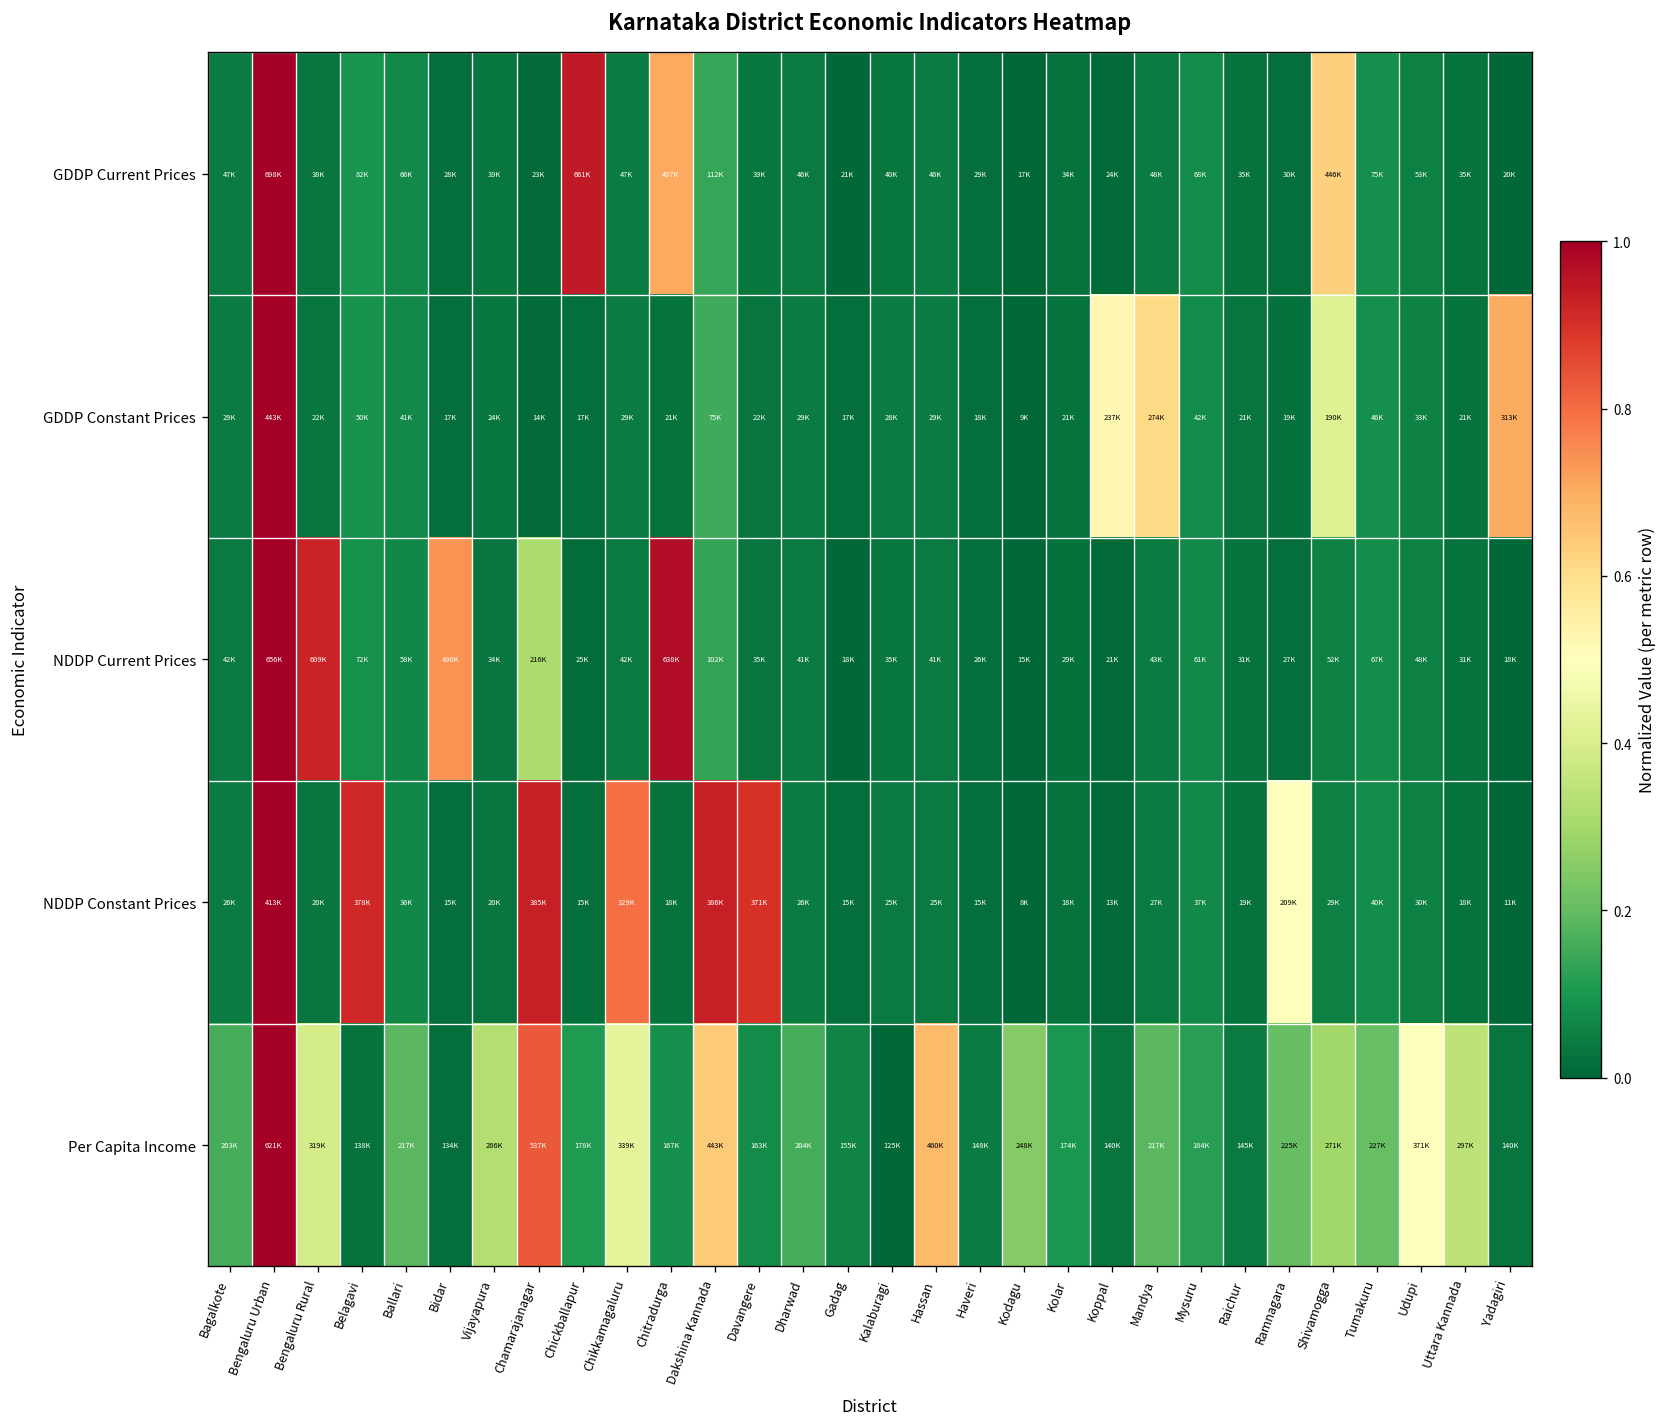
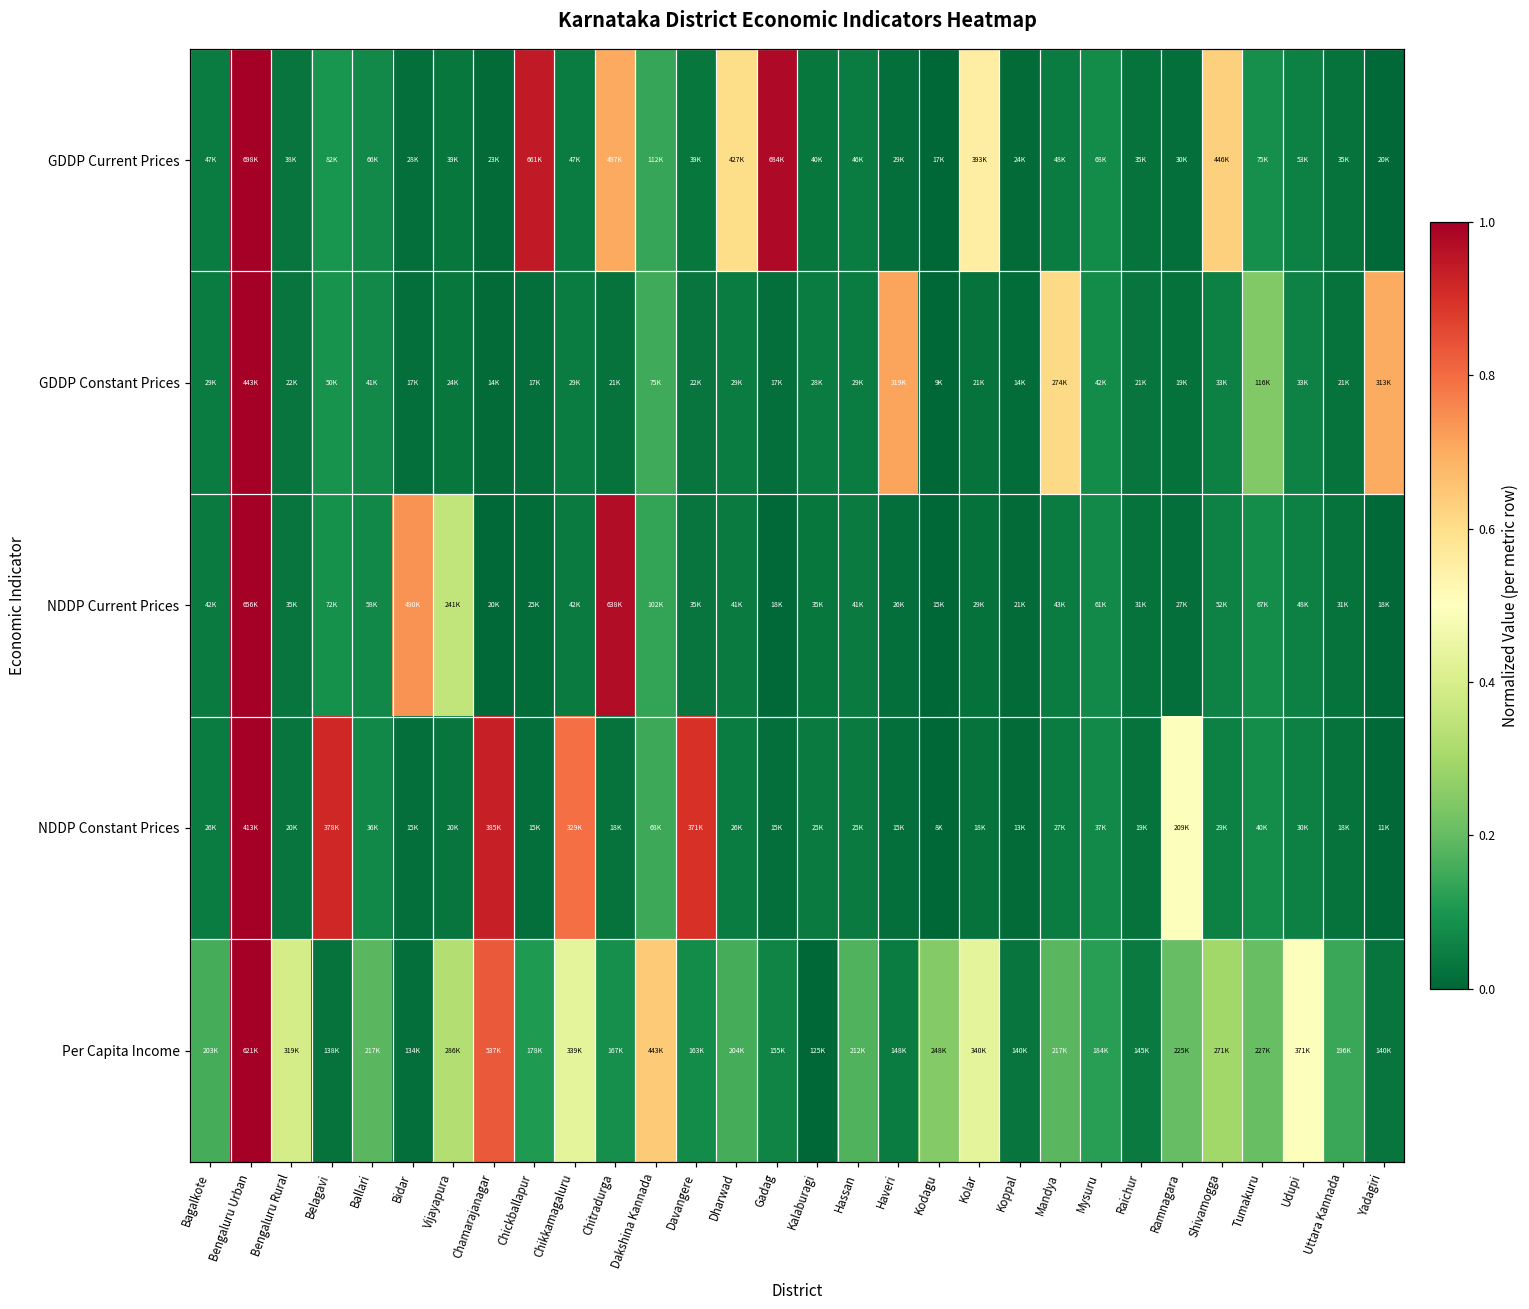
  {
    "GDDP Current Prices": {
      "Bagalkote": "47K",
      "Bengaluru Urban": "698K",
      "Bengaluru Rural": "38K",
      "Belagavi": "82K",
      "Ballari": "66K",
      "Bidar": "28K",
      "Vijayapura": "39K",
      "Chamarajanagar": "23K",
      "Chickballapur": "661K",
      "Chikkamagaluru": "47K",
      "Chitradurga": "497K",
      "Dakshina Kannada": "112K",
      "Davangere": "39K",
-     "Dharwad": "46K",
-     "Gadag": "21K",
+     "Dharwad": "427K",
+     "Gadag": "684K",
      "Kalaburagi": "40K",
      "Hassan": "46K",
      "Haveri": "29K",
      "Kodagu": "17K",
-     "Kolar": "34K",
+     "Kolar": "393K",
      "Koppal": "24K",
      "Mandya": "48K",
      "Mysuru": "68K",
      "Raichur": "35K",
      "Ramnagara": "30K",
      "Shivamogga": "446K",
      "Tumakuru": "75K",
      "Udupi": "53K",
      "Uttara Kannada": "35K",
      "Yadagiri": "20K"
    },
    "GDDP Constant Prices": {
      "Bagalkote": "29K",
      "Bengaluru Urban": "443K",
      "Bengaluru Rural": "22K",
      "Belagavi": "50K",
      "Ballari": "41K",
      "Bidar": "17K",
      "Vijayapura": "24K",
      "Chamarajanagar": "14K",
      "Chickballapur": "17K",
      "Chikkamagaluru": "29K",
      "Chitradurga": "21K",
      "Dakshina Kannada": "75K",
      "Davangere": "22K",
      "Dharwad": "29K",
      "Gadag": "17K",
      "Kalaburagi": "28K",
      "Hassan": "29K",
-     "Haveri": "18K",
+     "Haveri": "319K",
      "Kodagu": "9K",
      "Kolar": "21K",
-     "Koppal": "237K",
+     "Koppal": "14K",
      "Mandya": "274K",
      "Mysuru": "42K",
      "Raichur": "21K",
      "Ramnagara": "19K",
-     "Shivamogga": "190K",
-     "Tumakuru": "46K",
+     "Shivamogga": "33K",
+     "Tumakuru": "116K",
      "Udupi": "33K",
      "Uttara Kannada": "21K",
      "Yadagiri": "313K"
    },
    "NDDP Current Prices": {
      "Bagalkote": "42K",
      "Bengaluru Urban": "656K",
-     "Bengaluru Rural": "609K",
+     "Bengaluru Rural": "35K",
      "Belagavi": "72K",
      "Ballari": "58K",
      "Bidar": "490K",
-     "Vijayapura": "34K",
-     "Chamarajanagar": "216K",
+     "Vijayapura": "241K",
+     "Chamarajanagar": "20K",
      "Chickballapur": "25K",
      "Chikkamagaluru": "42K",
      "Chitradurga": "638K",
      "Dakshina Kannada": "102K",
      "Davangere": "35K",
      "Dharwad": "41K",
      "Gadag": "18K",
      "Kalaburagi": "35K",
      "Hassan": "41K",
      "Haveri": "26K",
      "Kodagu": "15K",
      "Kolar": "29K",
      "Koppal": "21K",
      "Mandya": "43K",
      "Mysuru": "61K",
      "Raichur": "31K",
      "Ramnagara": "27K",
      "Shivamogga": "52K",
      "Tumakuru": "67K",
      "Udupi": "48K",
      "Uttara Kannada": "31K",
      "Yadagiri": "18K"
    },
    "NDDP Constant Prices": {
      "Bagalkote": "26K",
      "Bengaluru Urban": "413K",
      "Bengaluru Rural": "20K",
      "Belagavi": "378K",
      "Ballari": "36K",
      "Bidar": "15K",
      "Vijayapura": "20K",
      "Chamarajanagar": "385K",
      "Chickballapur": "15K",
      "Chikkamagaluru": "329K",
      "Chitradurga": "18K",
-     "Dakshina Kannada": "386K",
+     "Dakshina Kannada": "68K",
      "Davangere": "371K",
      "Dharwad": "26K",
      "Gadag": "15K",
      "Kalaburagi": "25K",
      "Hassan": "25K",
      "Haveri": "15K",
      "Kodagu": "8K",
      "Kolar": "18K",
      "Koppal": "13K",
      "Mandya": "27K",
      "Mysuru": "37K",
      "Raichur": "19K",
      "Ramnagara": "209K",
      "Shivamogga": "29K",
      "Tumakuru": "40K",
      "Udupi": "30K",
      "Uttara Kannada": "18K",
      "Yadagiri": "11K"
    },
    "Per Capita Income": {
      "Bagalkote": "203K",
      "Bengaluru Urban": "621K",
      "Bengaluru Rural": "319K",
      "Belagavi": "138K",
      "Ballari": "217K",
      "Bidar": "134K",
      "Vijayapura": "286K",
      "Chamarajanagar": "537K",
      "Chickballapur": "178K",
      "Chikkamagaluru": "339K",
      "Chitradurga": "167K",
      "Dakshina Kannada": "443K",
      "Davangere": "163K",
      "Dharwad": "204K",
      "Gadag": "155K",
      "Kalaburagi": "125K",
-     "Hassan": "460K",
+     "Hassan": "212K",
      "Haveri": "148K",
      "Kodagu": "248K",
-     "Kolar": "174K",
+     "Kolar": "340K",
      "Koppal": "140K",
      "Mandya": "217K",
      "Mysuru": "184K",
      "Raichur": "145K",
      "Ramnagara": "225K",
      "Shivamogga": "271K",
      "Tumakuru": "227K",
      "Udupi": "371K",
-     "Uttara Kannada": "297K",
+     "Uttara Kannada": "196K",
      "Yadagiri": "140K"
    }
  }
